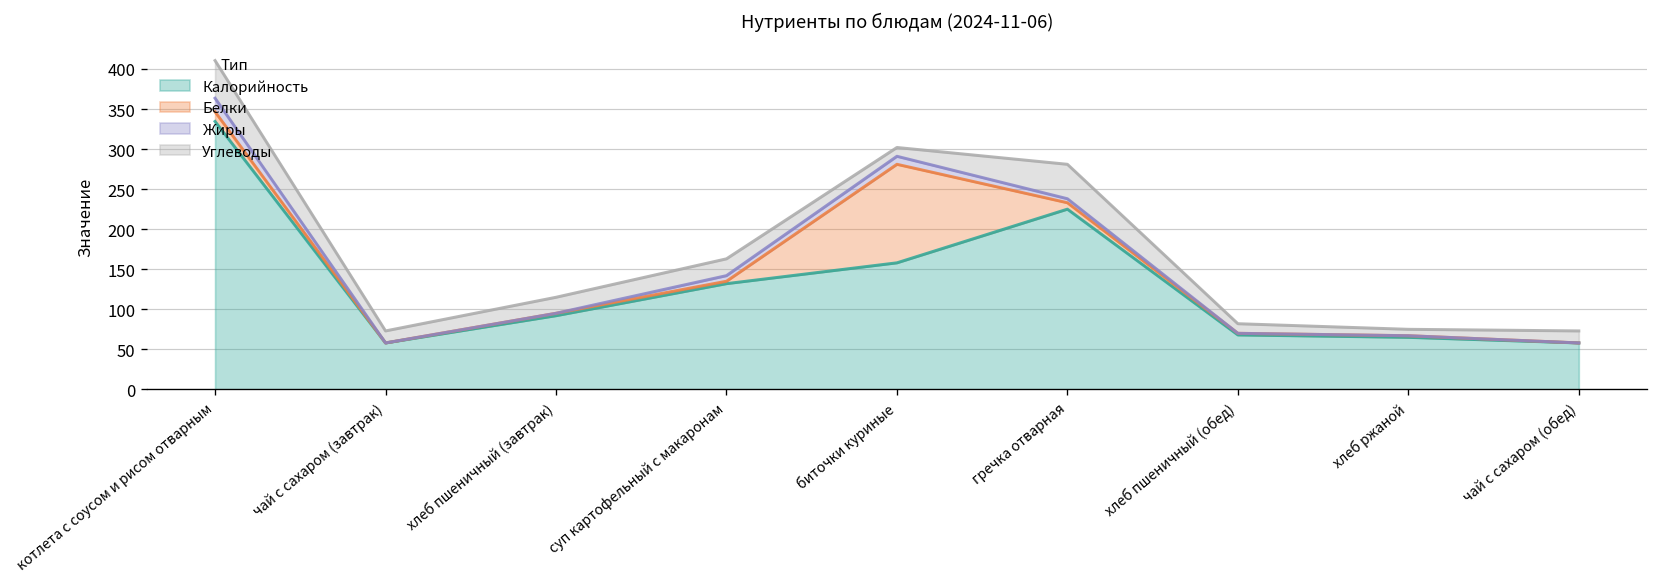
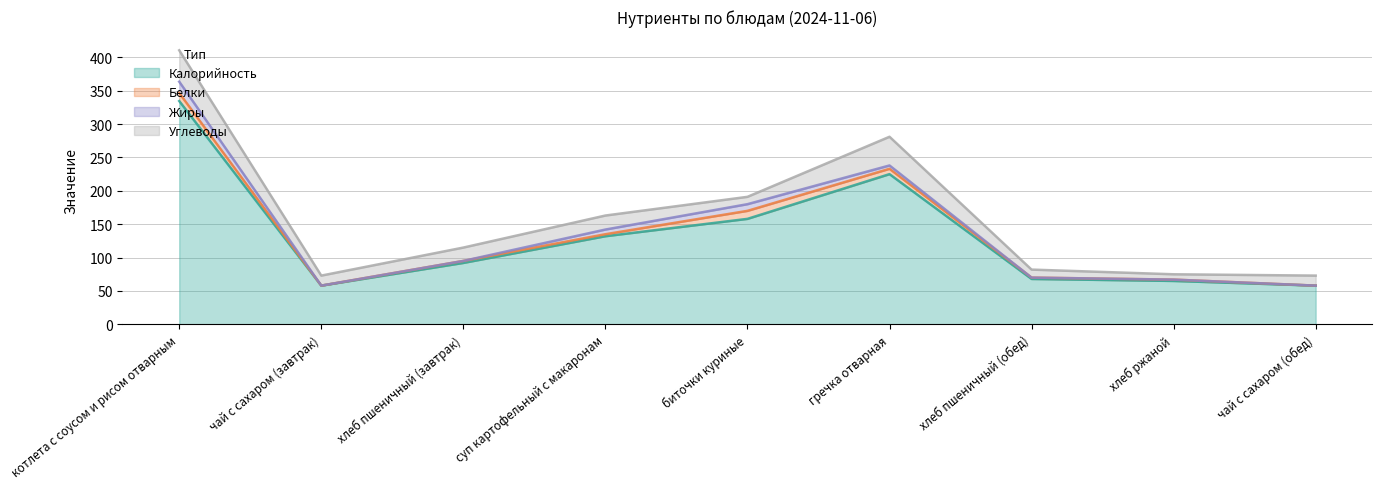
  {
    "Белки": {
      "котлета с соусом и рисом отварным": 10,
-     "биточки куриные": 120,
+     "биточки куриные": 10,
      "гречка отварная": 10
    }
  }
